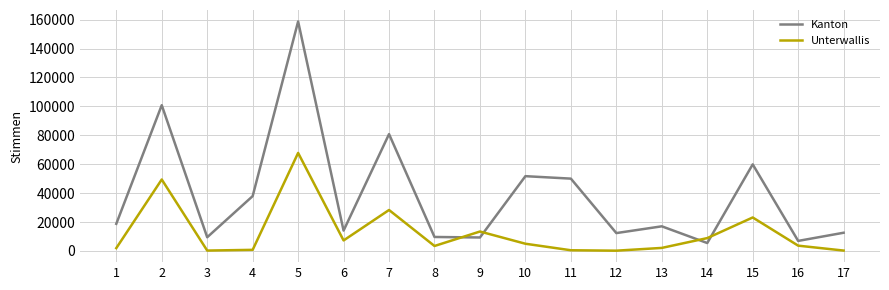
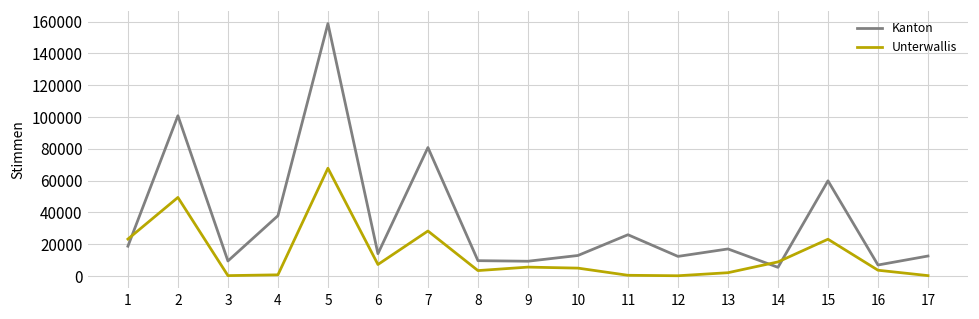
  {
    "Kanton": {
      "1": 19000,
      "2": 101000,
      "3": 9000,
      "4": 38000,
      "5": 159000,
      "6": 14000,
      "7": 81000,
      "8": 10000,
      "9": 9000,
-     "10": 52000,
-     "11": 50000,
+     "10": 13000,
+     "11": 26000,
      "12": 12000,
      "13": 17000,
      "14": 5000,
      "15": 60000,
      "16": 7000,
      "17": 13000
    },
    "Unterwallis": {
-     "1": 2000,
+     "1": 23000,
      "2": 49000,
      "3": 0,
      "4": 1000,
      "5": 68000,
      "6": 7000,
      "7": 28000,
      "8": 3000,
-     "9": 13000,
+     "9": 6000,
      "10": 5000,
      "11": 0,
      "12": 0,
      "13": 2000,
      "14": 9000,
      "15": 23000,
      "16": 4000,
      "17": 0
    }
  }
